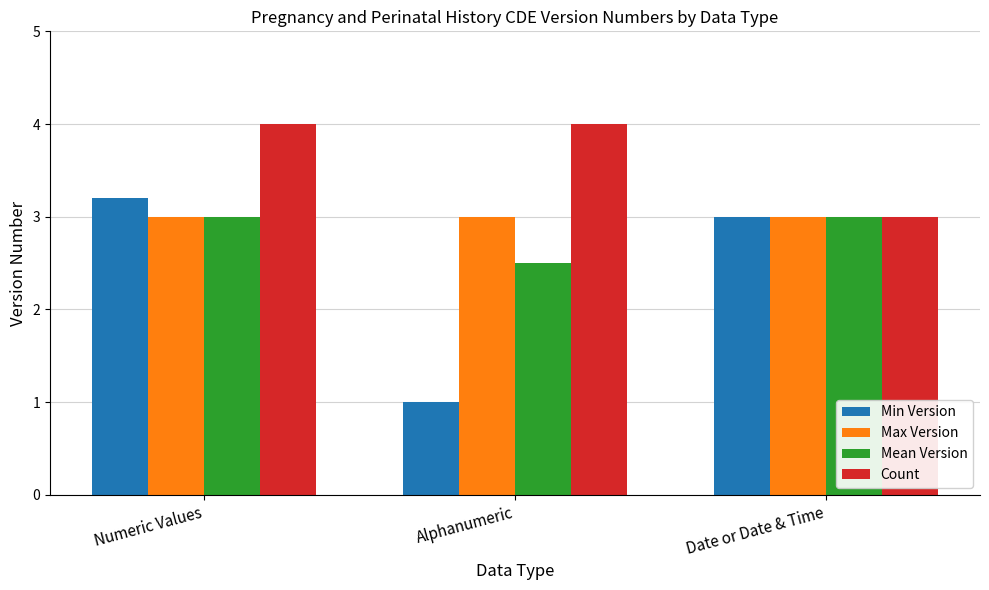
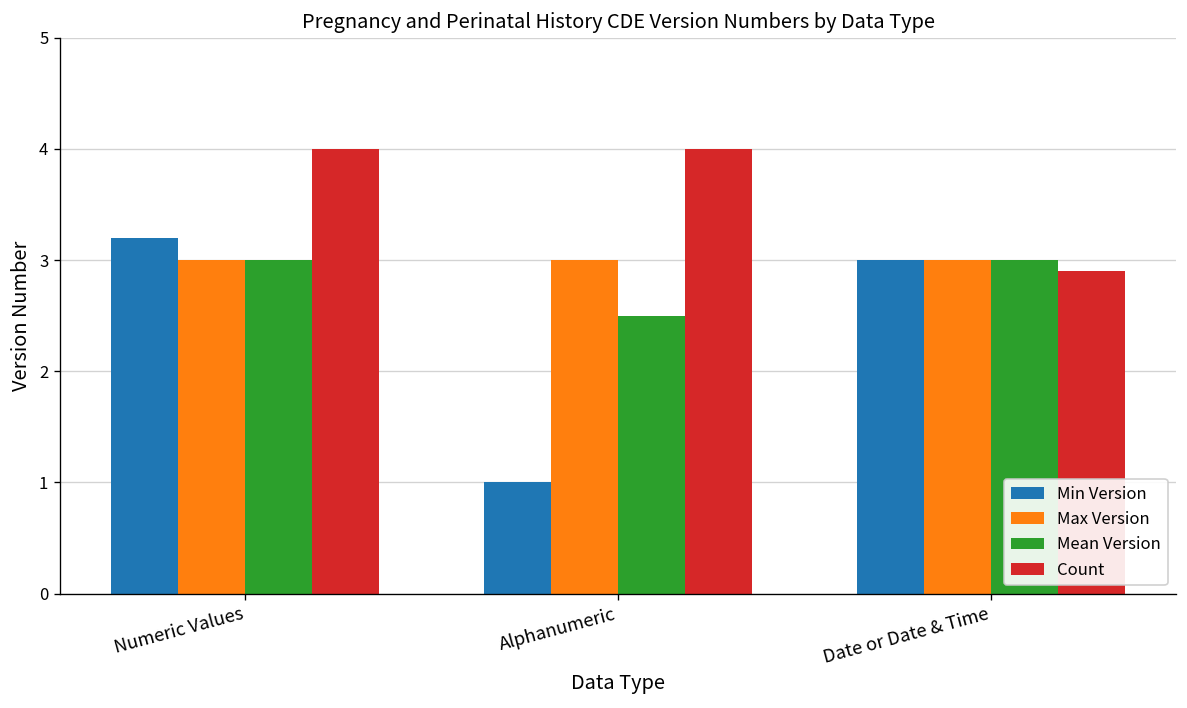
  {
    "Min Version": {
      "Numeric Values": 3.2,
      "Alphanumeric": 1.0,
      "Date or Date & Time": 3.0
    },
    "Max Version": {
      "Numeric Values": 3.0,
      "Alphanumeric": 3.0,
      "Date or Date & Time": 3.0
    },
    "Mean Version": {
      "Numeric Values": 3.0,
      "Alphanumeric": 2.5,
      "Date or Date & Time": 3.0
    },
    "Count": {
      "Numeric Values": 4.0,
      "Alphanumeric": 4.0,
-     "Date or Date & Time": 3.0
+     "Date or Date & Time": 2.9
    }
  }
